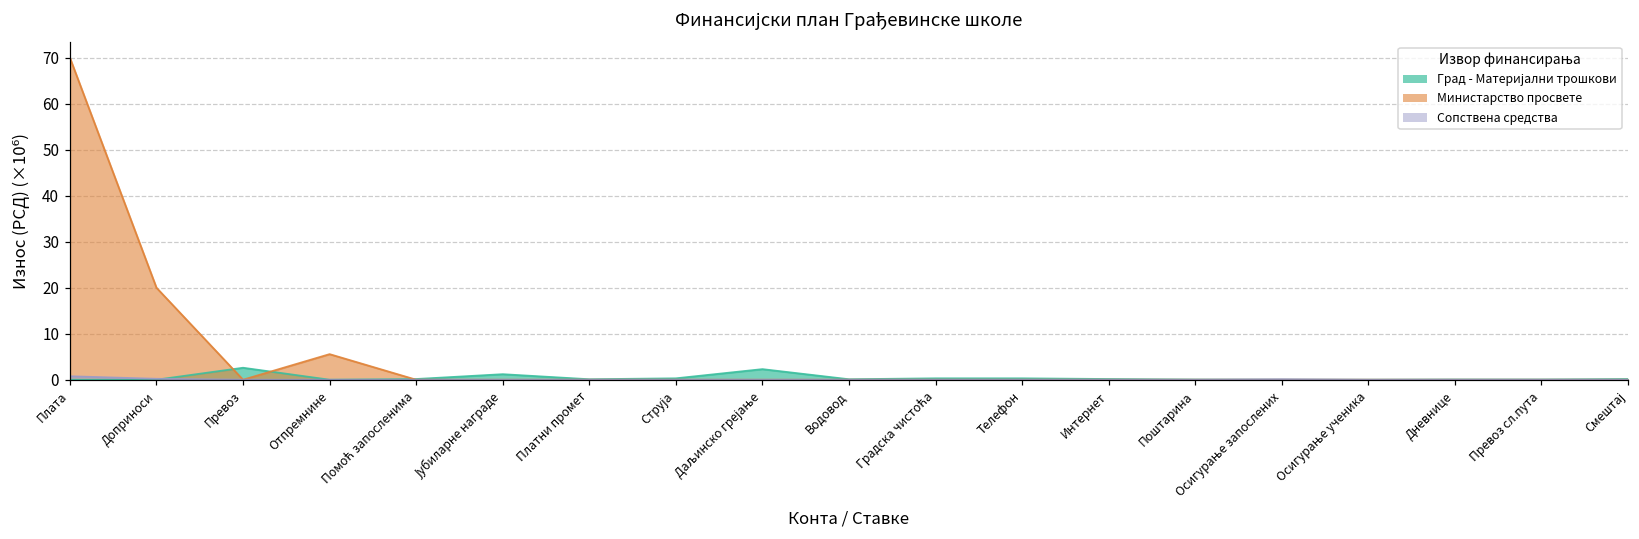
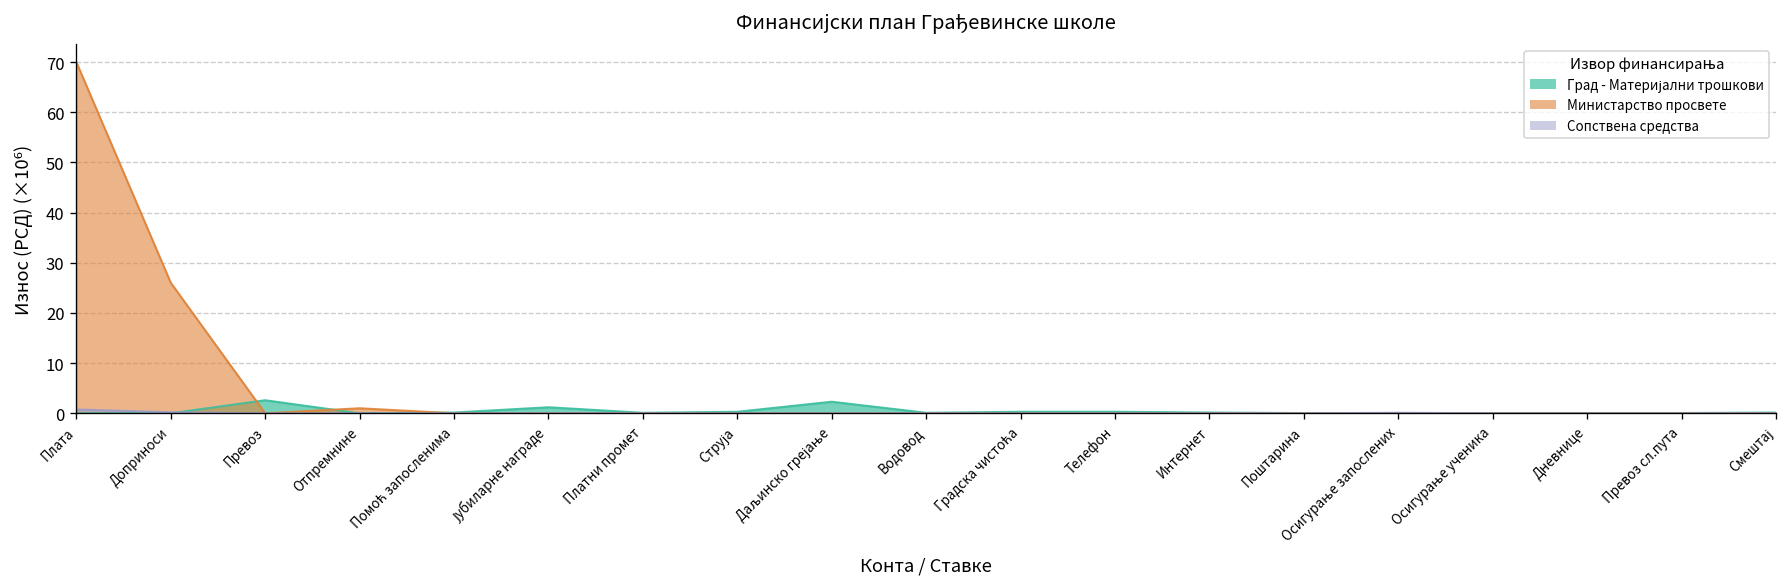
  {
    "Град - Материјални трошкови": {
      "Плата": 0,
      "Превоз": 3,
      "Јубиларне награде": 1,
      "Даљинско грејање": 2
    },
    "Министарство просвете": {
      "Плата": 70,
-     "Доприноси": 20,
-     "Отпремнине": 6
+     "Доприноси": 26,
+     "Отпремнине": 1
    },
    "Сопствена средства": {
      "Плата": 1
    }
  }
